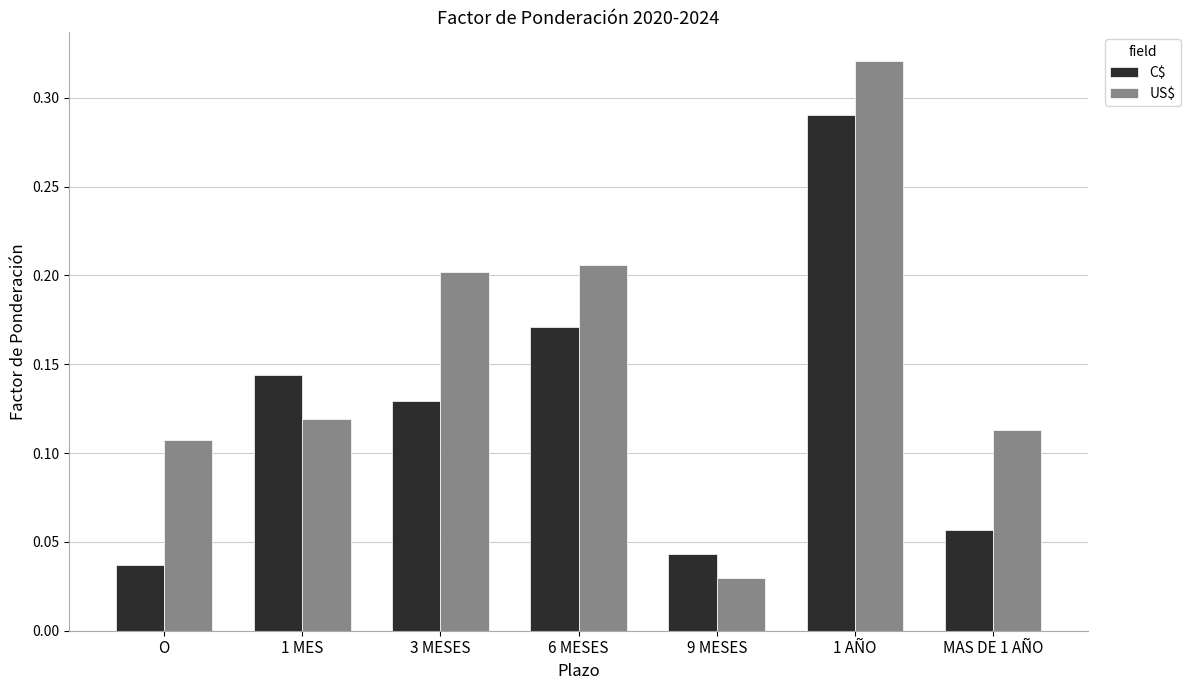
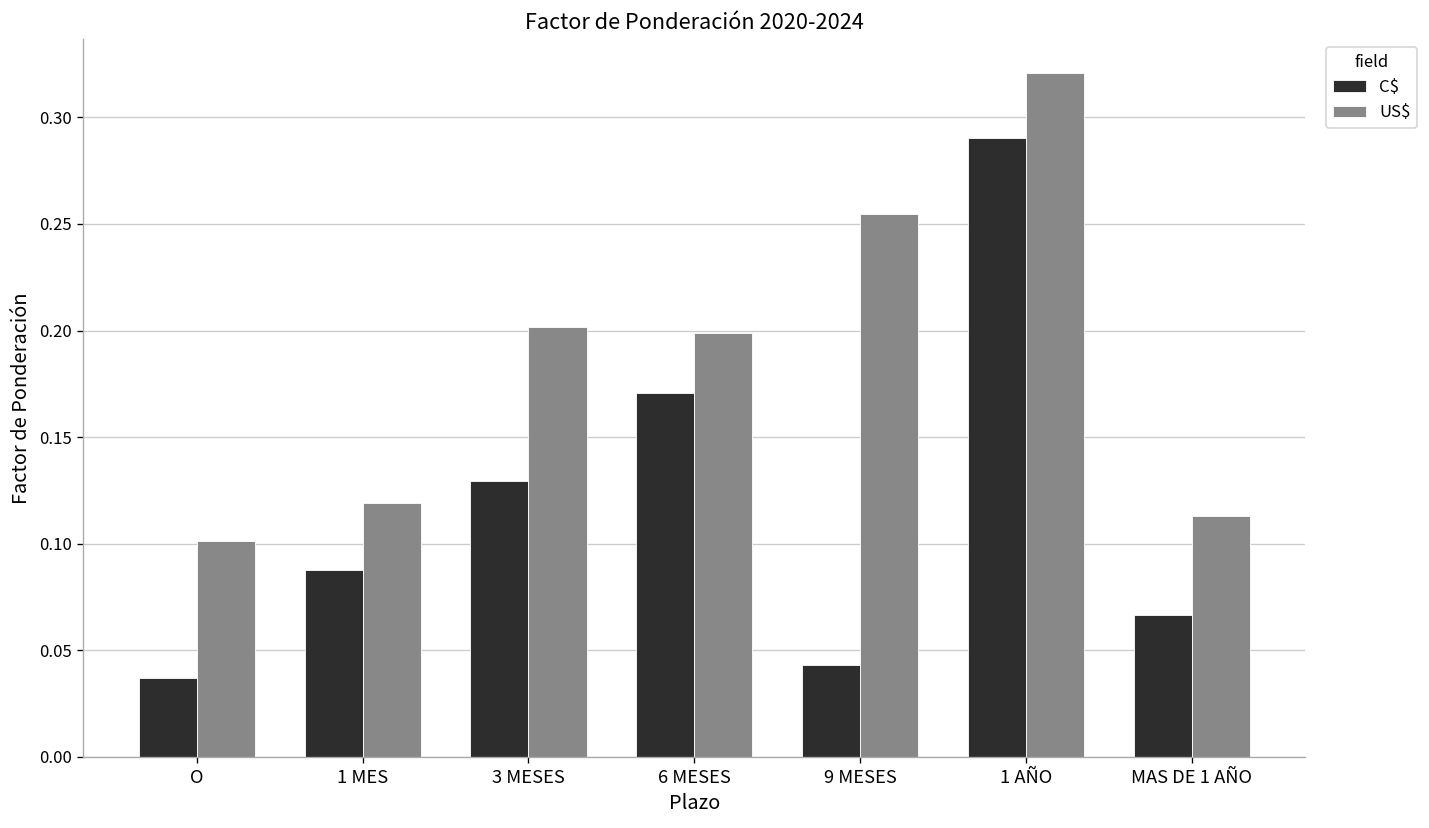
  {
    "C$": {
      "O": 0.037,
-     "1 MES": 0.144,
+     "1 MES": 0.088,
      "3 MESES": 0.129,
      "6 MESES": 0.171,
      "9 MESES": 0.043,
      "1 AÑO": 0.290,
-     "MAS DE 1 AÑO": 0.057
+     "MAS DE 1 AÑO": 0.066
    },
    "US$": {
-     "O": 0.108,
+     "O": 0.101,
      "1 MES": 0.119,
      "3 MESES": 0.202,
-     "6 MESES": 0.206,
-     "9 MESES": 0.030,
+     "6 MESES": 0.199,
+     "9 MESES": 0.255,
      "1 AÑO": 0.321,
      "MAS DE 1 AÑO": 0.113
    }
  }
